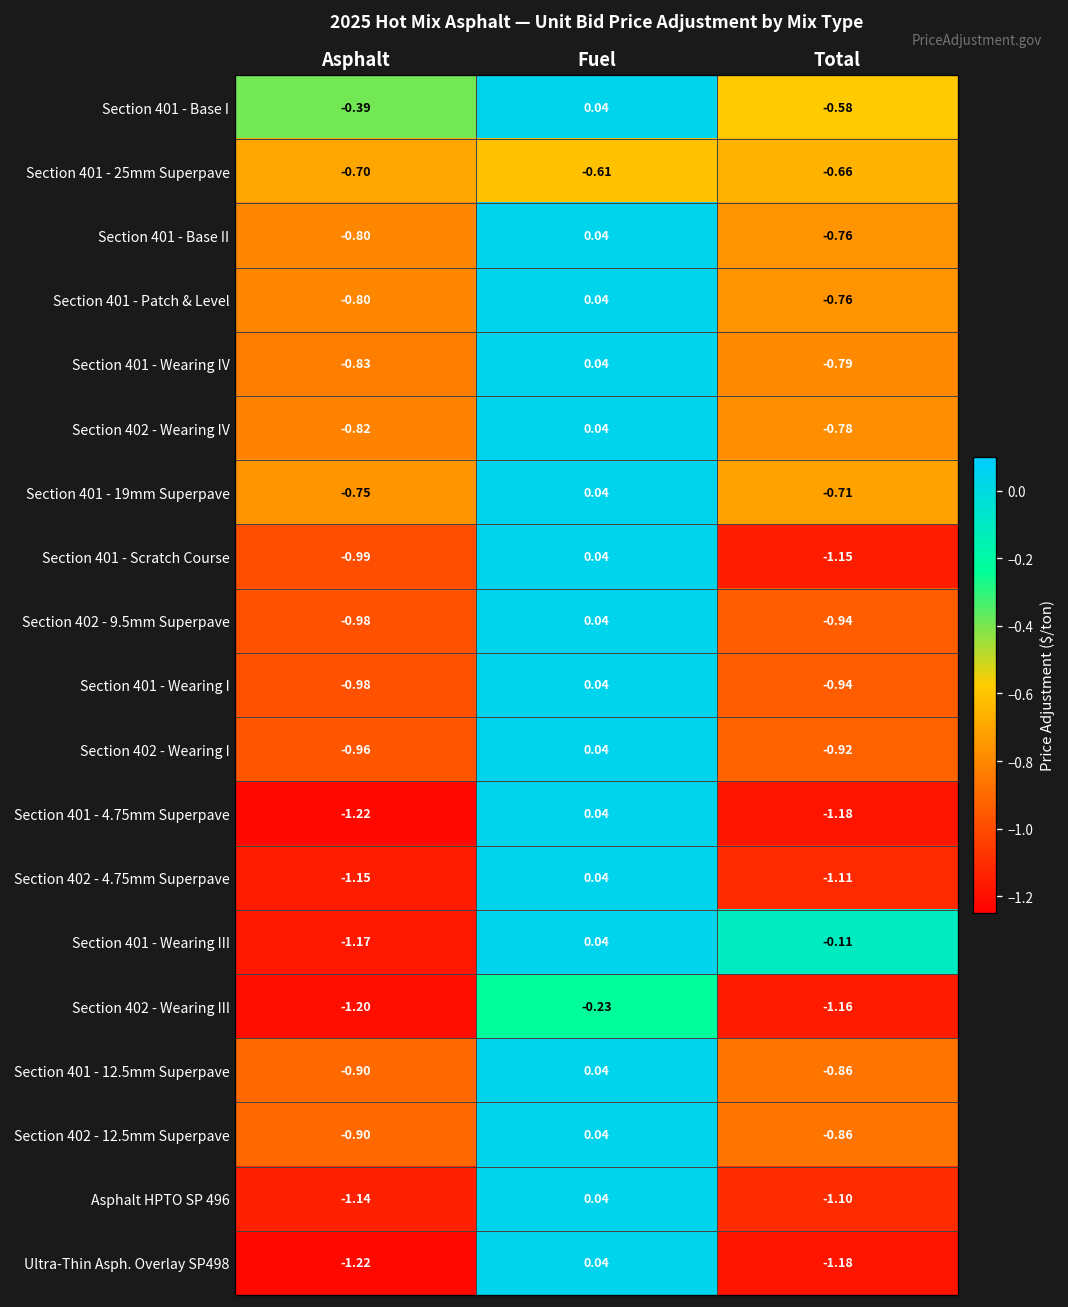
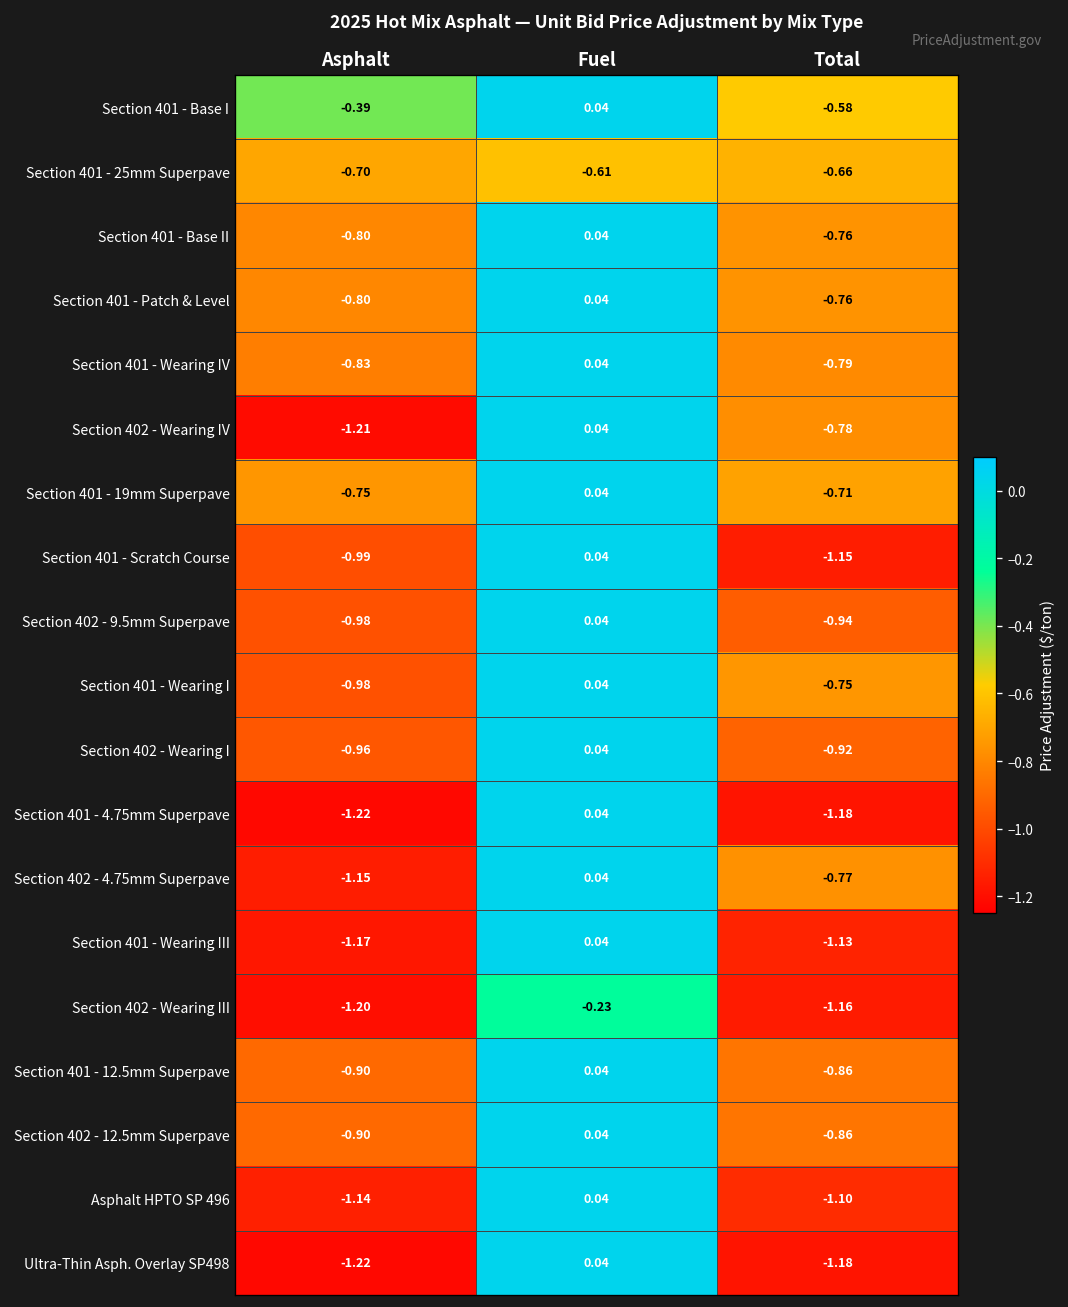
  {
    "Section 401 - Base I": {
      "Asphalt": -0.39,
      "Fuel": 0.04,
      "Total": -0.58
    },
    "Section 401 - 25mm Superpave": {
      "Asphalt": -0.70,
      "Fuel": -0.61,
      "Total": -0.66
    },
    "Section 401 - Base II": {
      "Asphalt": -0.80,
      "Fuel": 0.04,
      "Total": -0.76
    },
    "Section 401 - Patch & Level": {
      "Asphalt": -0.80,
      "Fuel": 0.04,
      "Total": -0.76
    },
    "Section 401 - Wearing IV": {
      "Asphalt": -0.83,
      "Fuel": 0.04,
      "Total": -0.79
    },
    "Section 402 - Wearing IV": {
-     "Asphalt": -0.82,
+     "Asphalt": -1.21,
      "Fuel": 0.04,
      "Total": -0.78
    },
    "Section 401 - 19mm Superpave": {
      "Asphalt": -0.75,
      "Fuel": 0.04,
      "Total": -0.71
    },
    "Section 401 - Scratch Course": {
      "Asphalt": -0.99,
      "Fuel": 0.04,
      "Total": -1.15
    },
    "Section 402 - 9.5mm Superpave": {
      "Asphalt": -0.98,
      "Fuel": 0.04,
      "Total": -0.94
    },
    "Section 401 - Wearing I": {
      "Asphalt": -0.98,
      "Fuel": 0.04,
-     "Total": -0.94
+     "Total": -0.75
    },
    "Section 402 - Wearing I": {
      "Asphalt": -0.96,
      "Fuel": 0.04,
      "Total": -0.92
    },
    "Section 401 - 4.75mm Superpave": {
      "Asphalt": -1.22,
      "Fuel": 0.04,
      "Total": -1.18
    },
    "Section 402 - 4.75mm Superpave": {
      "Asphalt": -1.15,
      "Fuel": 0.04,
-     "Total": -1.11
+     "Total": -0.77
    },
    "Section 401 - Wearing III": {
      "Asphalt": -1.17,
      "Fuel": 0.04,
-     "Total": -0.11
+     "Total": -1.13
    },
    "Section 402 - Wearing III": {
      "Asphalt": -1.20,
      "Fuel": -0.23,
      "Total": -1.16
    },
    "Section 401 - 12.5mm Superpave": {
      "Asphalt": -0.90,
      "Fuel": 0.04,
      "Total": -0.86
    },
    "Section 402 - 12.5mm Superpave": {
      "Asphalt": -0.90,
      "Fuel": 0.04,
      "Total": -0.86
    },
    "Asphalt HPTO SP 496": {
      "Asphalt": -1.14,
      "Fuel": 0.04,
      "Total": -1.10
    },
    "Ultra-Thin Asph. Overlay SP498": {
      "Asphalt": -1.22,
      "Fuel": 0.04,
      "Total": -1.18
    }
  }
